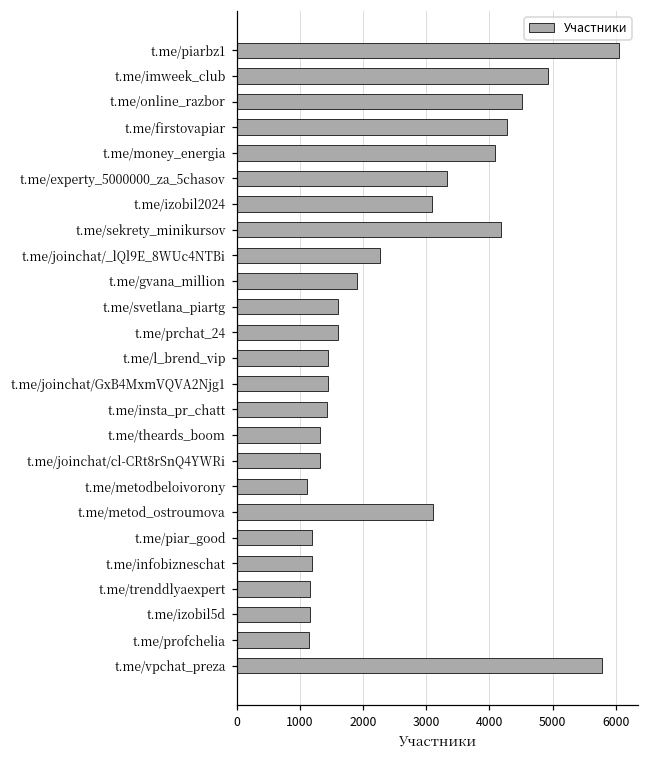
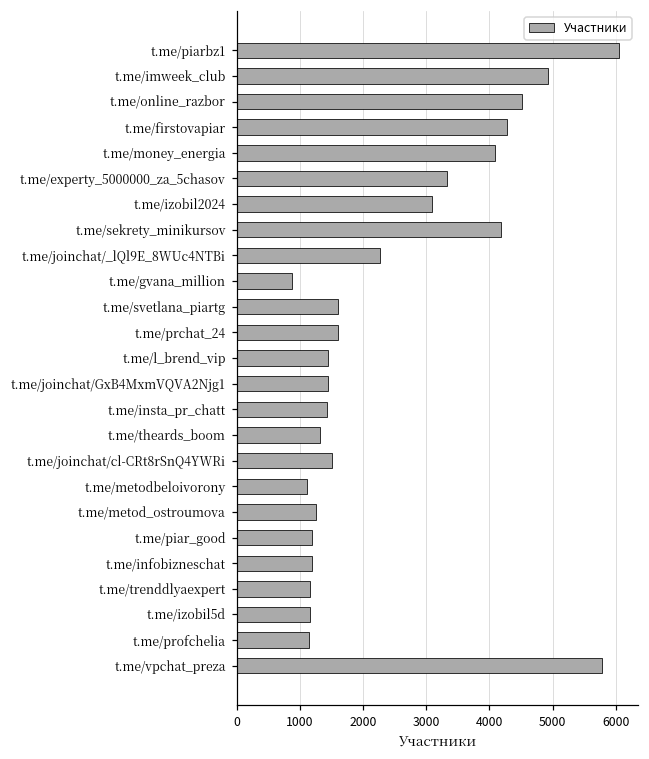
  {
    "t.me/piarbz1": 6100,
    "t.me/imweek_club": 4900,
    "t.me/online_razbor": 4500,
    "t.me/firstovapiar": 4300,
    "t.me/money_energia": 4100,
    "t.me/experty_5000000_za_5chasov": 3300,
    "t.me/izobil2024": 3100,
    "t.me/sekrety_minikursov": 4200,
    "t.me/joinchat/_lQl9E_8WUc4NTBi": 2300,
-   "t.me/gvana_million": 1900,
+   "t.me/gvana_million": 900,
    "t.me/svetlana_piartg": 1600,
    "t.me/prchat_24": 1600,
    "t.me/l_brend_vip": 1500,
    "t.me/joinchat/GxB4MxmVQVA2Njg1": 1400,
    "t.me/insta_pr_chatt": 1400,
    "t.me/theards_boom": 1300,
-   "t.me/joinchat/cl-CRt8rSnQ4YWRi": 1300,
+   "t.me/joinchat/cl-CRt8rSnQ4YWRi": 1500,
    "t.me/metodbeloivorony": 1100,
-   "t.me/metod_ostroumova": 3100,
+   "t.me/metod_ostroumova": 1300,
    "t.me/piar_good": 1200,
    "t.me/infobizneschat": 1200,
    "t.me/trenddlyaexpert": 1200,
    "t.me/izobil5d": 1200,
    "t.me/profchelia": 1100,
    "t.me/vpchat_preza": 5800
  }
